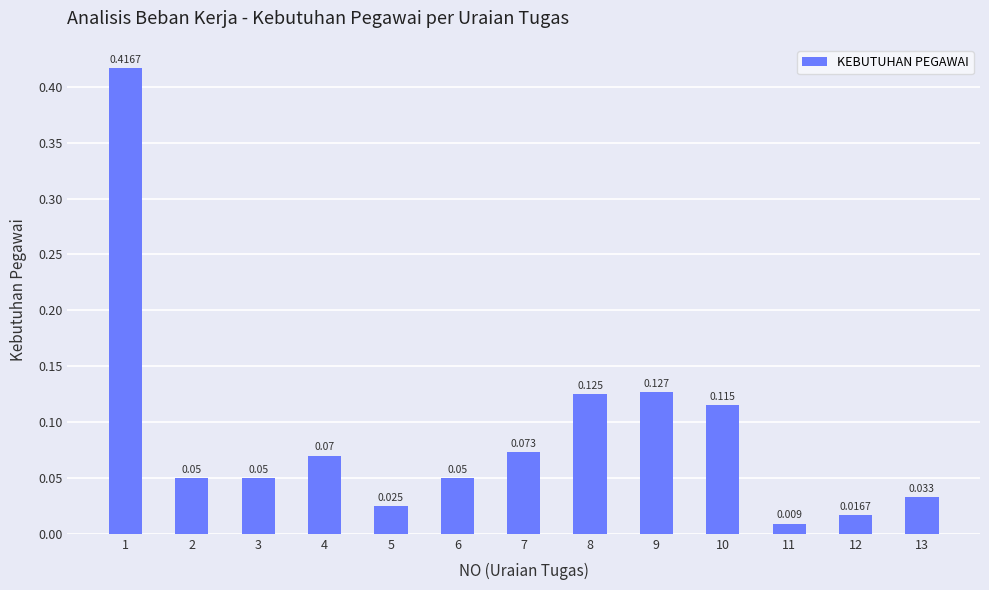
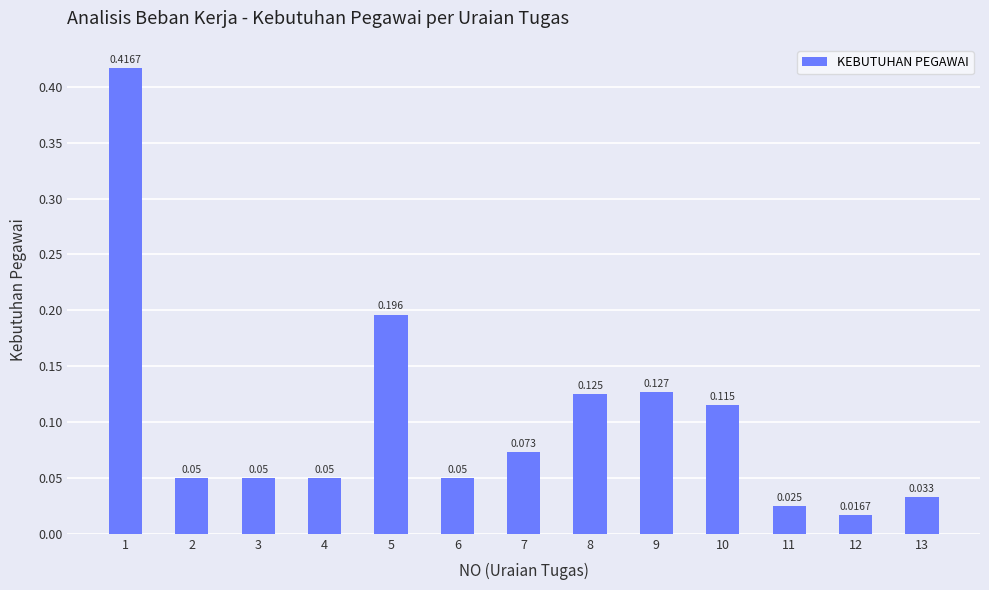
  {
    "1": 0.4167,
    "2": 0.05,
    "3": 0.05,
-   "4": 0.07,
-   "5": 0.025,
+   "4": 0.05,
+   "5": 0.196,
    "6": 0.05,
    "7": 0.073,
    "8": 0.125,
    "9": 0.127,
    "10": 0.115,
-   "11": 0.009,
+   "11": 0.025,
    "12": 0.0167,
    "13": 0.033
  }
